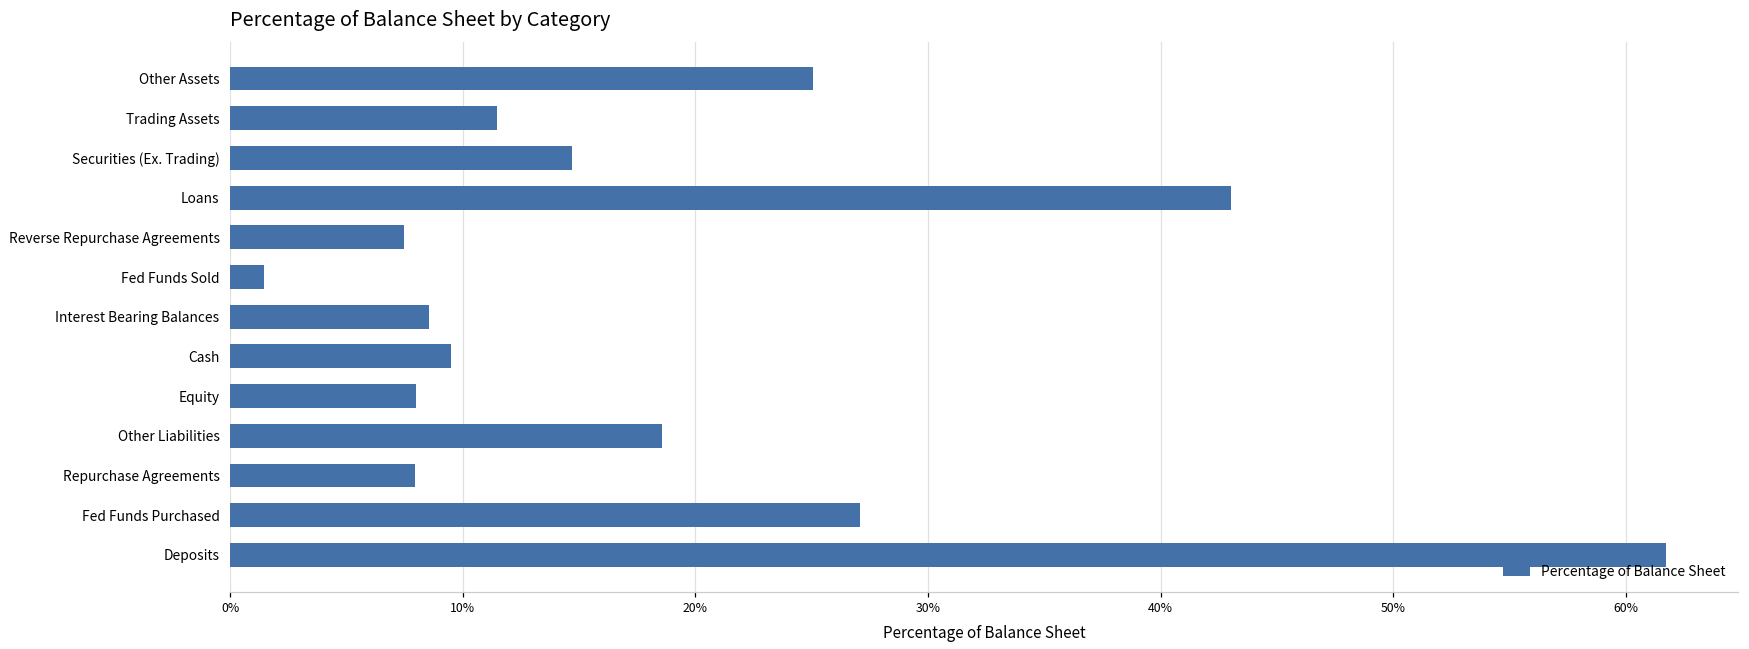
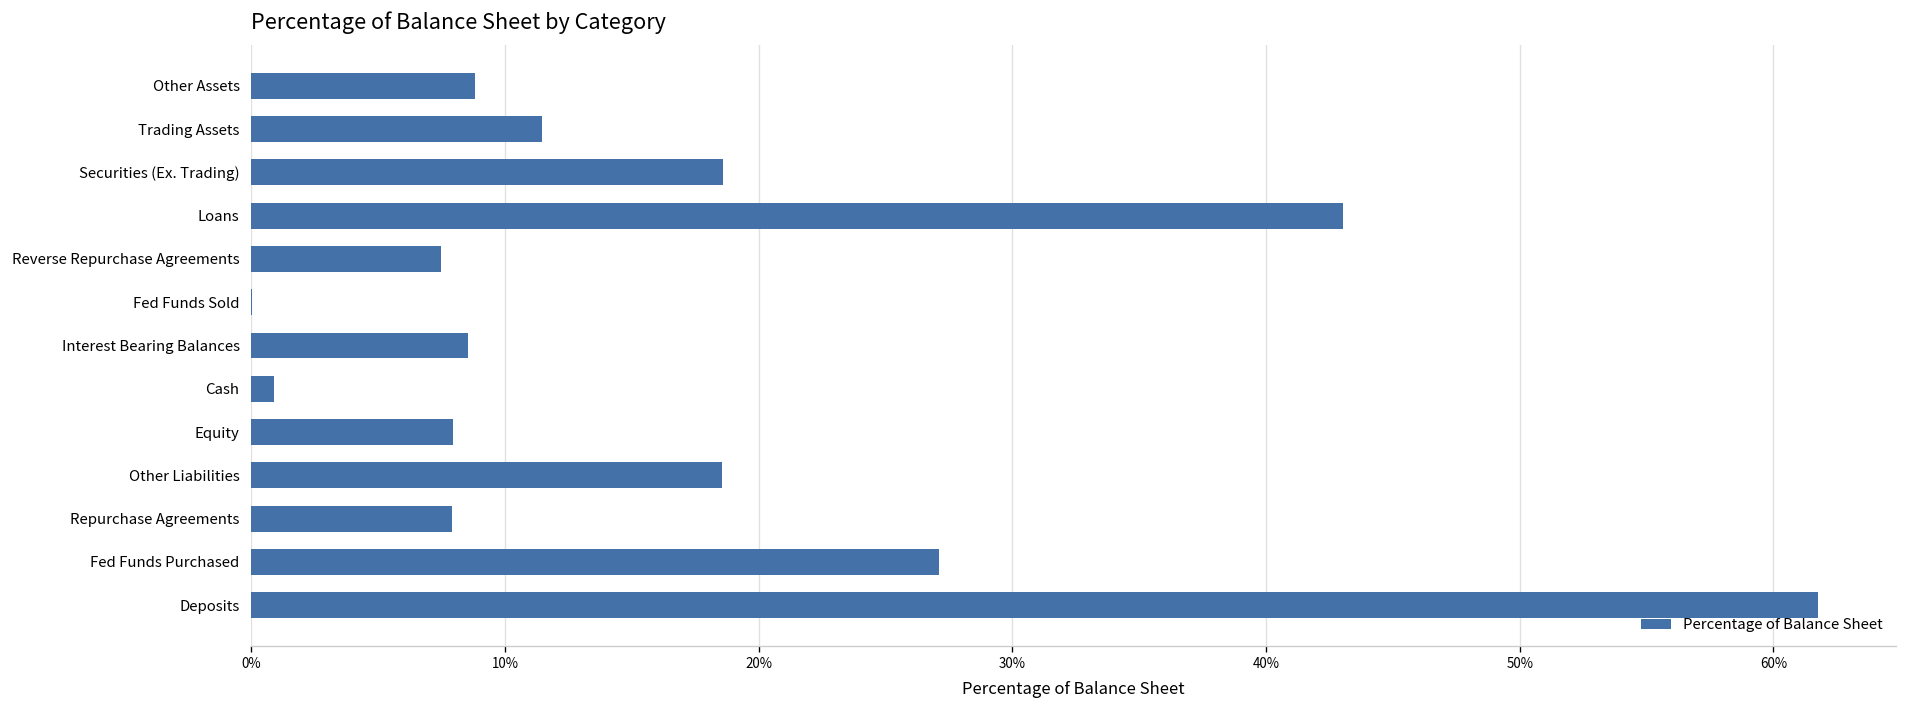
  {
-   "Other Assets": "25.1%",
+   "Other Assets": "8.8%",
    "Trading Assets": "11.5%",
-   "Securities (Ex. Trading)": "14.7%",
+   "Securities (Ex. Trading)": "18.6%",
    "Loans": "43.0%",
    "Reverse Repurchase Agreements": "7.5%",
-   "Fed Funds Sold": "1.5%",
+   "Fed Funds Sold": "0.0%",
    "Interest Bearing Balances": "8.5%",
-   "Cash": "9.5%",
+   "Cash": "0.9%",
    "Equity": "8.0%",
    "Other Liabilities": "18.6%",
    "Repurchase Agreements": "7.9%",
    "Fed Funds Purchased": "27.1%",
    "Deposits": "61.7%"
  }
